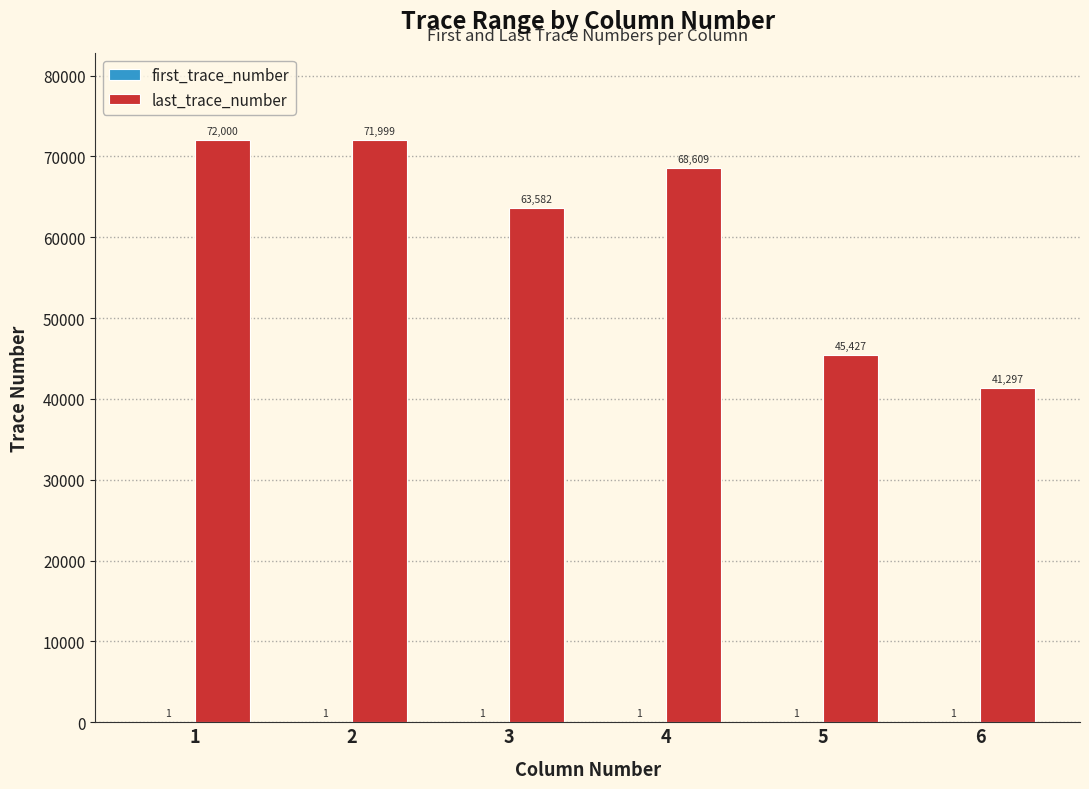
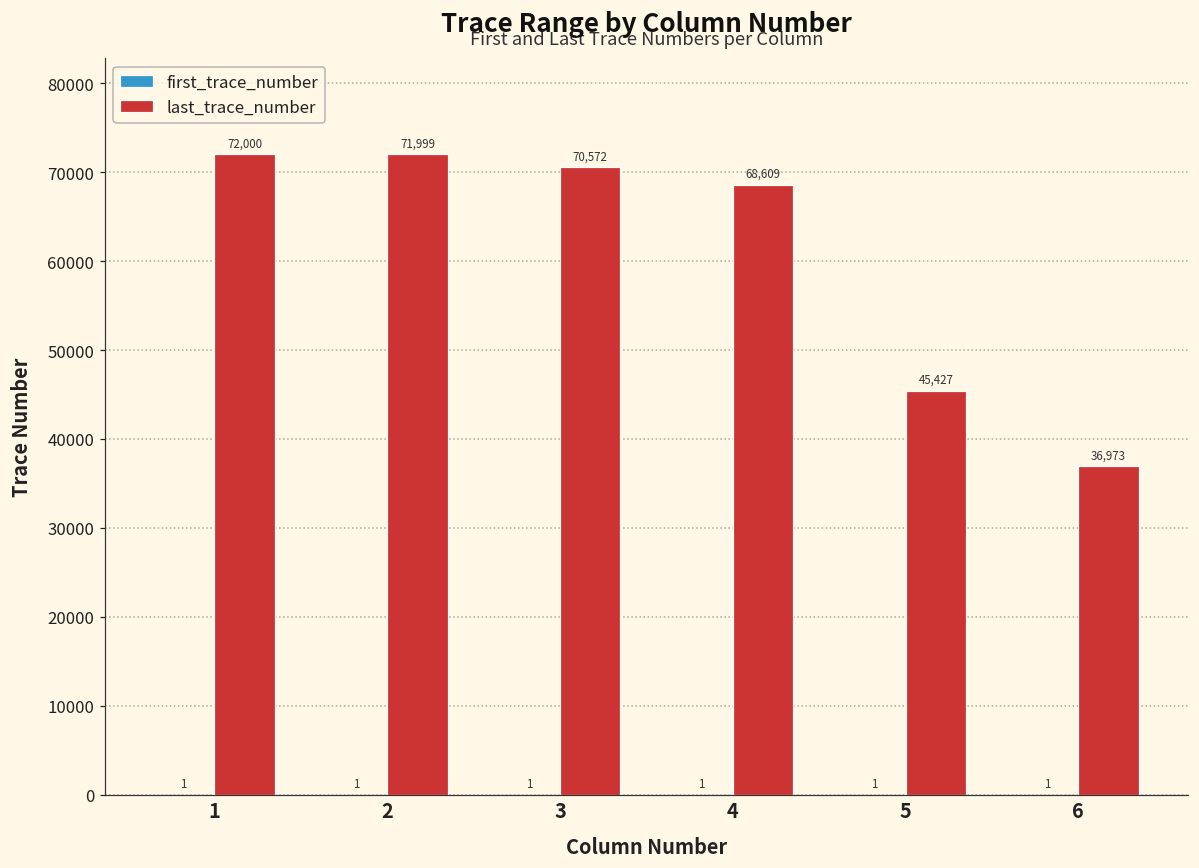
  {
    "first_trace_number": {
      "1": "1",
      "2": "1",
      "3": "1",
      "4": "1",
      "5": "1",
      "6": "1"
    },
    "last_trace_number": {
      "1": "72,000",
      "2": "71,999",
-     "3": "63,582",
+     "3": "70,572",
      "4": "68,609",
      "5": "45,427",
-     "6": "41,297"
+     "6": "36,973"
    }
  }
